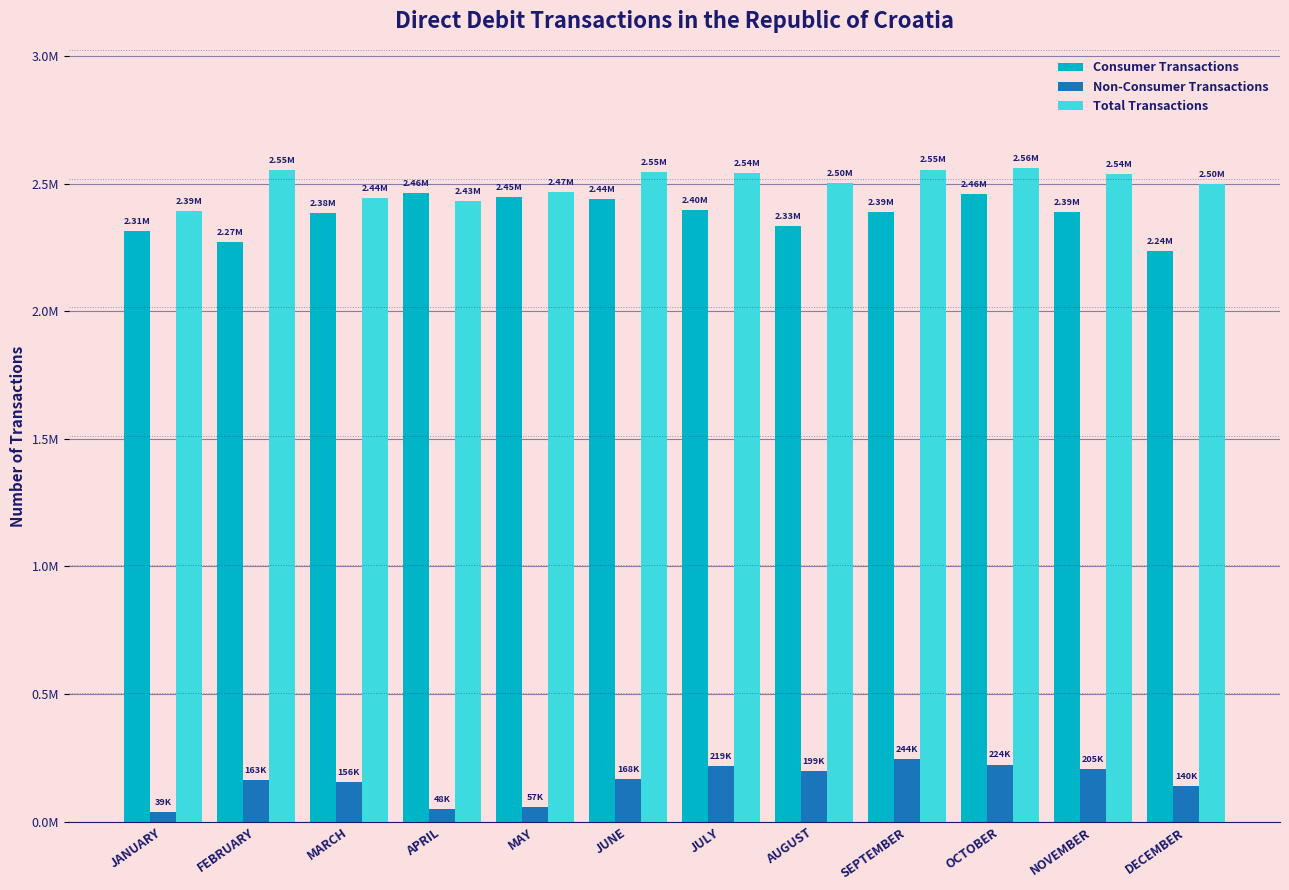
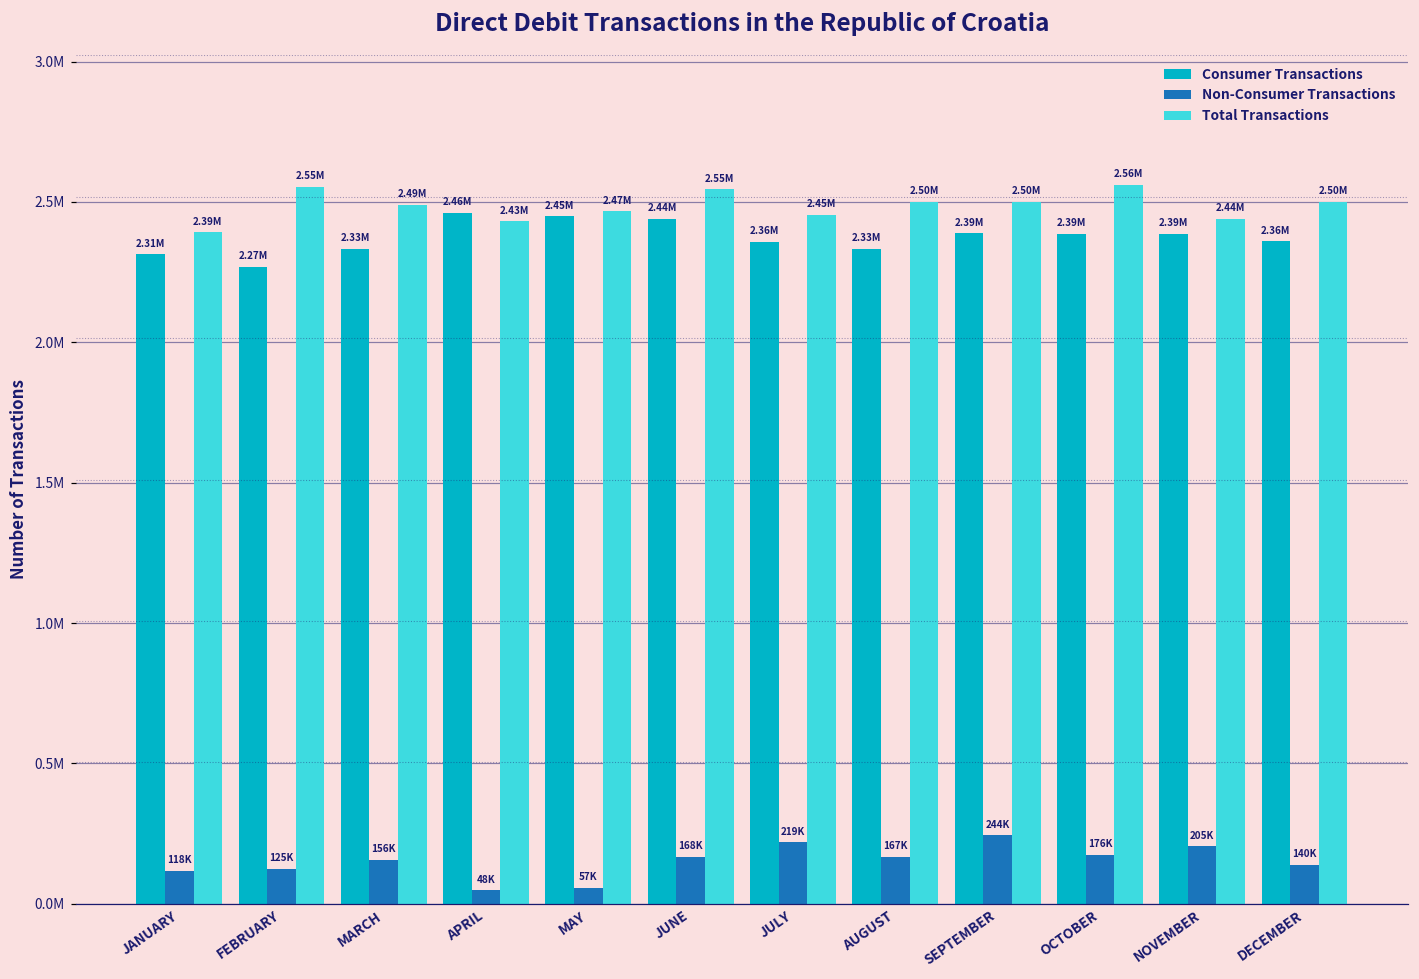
  {
    "Consumer Transactions": {
      "JANUARY": "2.31M",
      "FEBRUARY": "2.27M",
-     "MARCH": "2.38M",
+     "MARCH": "2.33M",
      "APRIL": "2.46M",
      "MAY": "2.45M",
      "JUNE": "2.44M",
-     "JULY": "2.40M",
+     "JULY": "2.36M",
      "AUGUST": "2.33M",
      "SEPTEMBER": "2.39M",
-     "OCTOBER": "2.46M",
+     "OCTOBER": "2.39M",
      "NOVEMBER": "2.39M",
-     "DECEMBER": "2.24M"
+     "DECEMBER": "2.36M"
    },
    "Non-Consumer Transactions": {
-     "JANUARY": "39K",
-     "FEBRUARY": "163K",
+     "JANUARY": "118K",
+     "FEBRUARY": "125K",
      "MARCH": "156K",
      "APRIL": "48K",
      "MAY": "57K",
      "JUNE": "168K",
      "JULY": "219K",
-     "AUGUST": "199K",
+     "AUGUST": "167K",
      "SEPTEMBER": "244K",
-     "OCTOBER": "224K",
+     "OCTOBER": "176K",
      "NOVEMBER": "205K",
      "DECEMBER": "140K"
    },
    "Total Transactions": {
      "JANUARY": "2.39M",
      "FEBRUARY": "2.55M",
-     "MARCH": "2.44M",
+     "MARCH": "2.49M",
      "APRIL": "2.43M",
      "MAY": "2.47M",
      "JUNE": "2.55M",
-     "JULY": "2.54M",
+     "JULY": "2.45M",
      "AUGUST": "2.50M",
-     "SEPTEMBER": "2.55M",
+     "SEPTEMBER": "2.50M",
      "OCTOBER": "2.56M",
-     "NOVEMBER": "2.54M",
+     "NOVEMBER": "2.44M",
      "DECEMBER": "2.50M"
    }
  }
